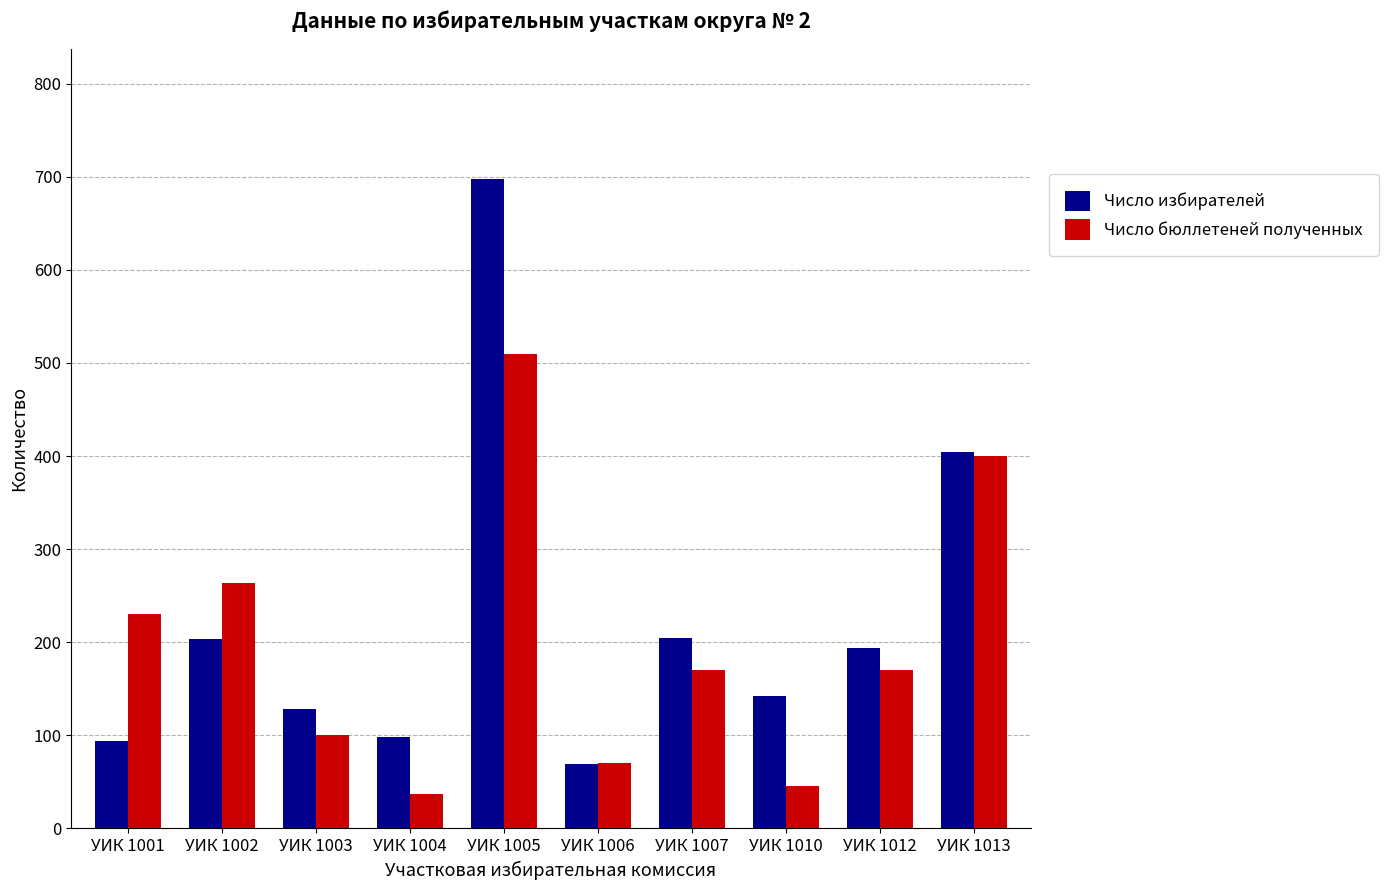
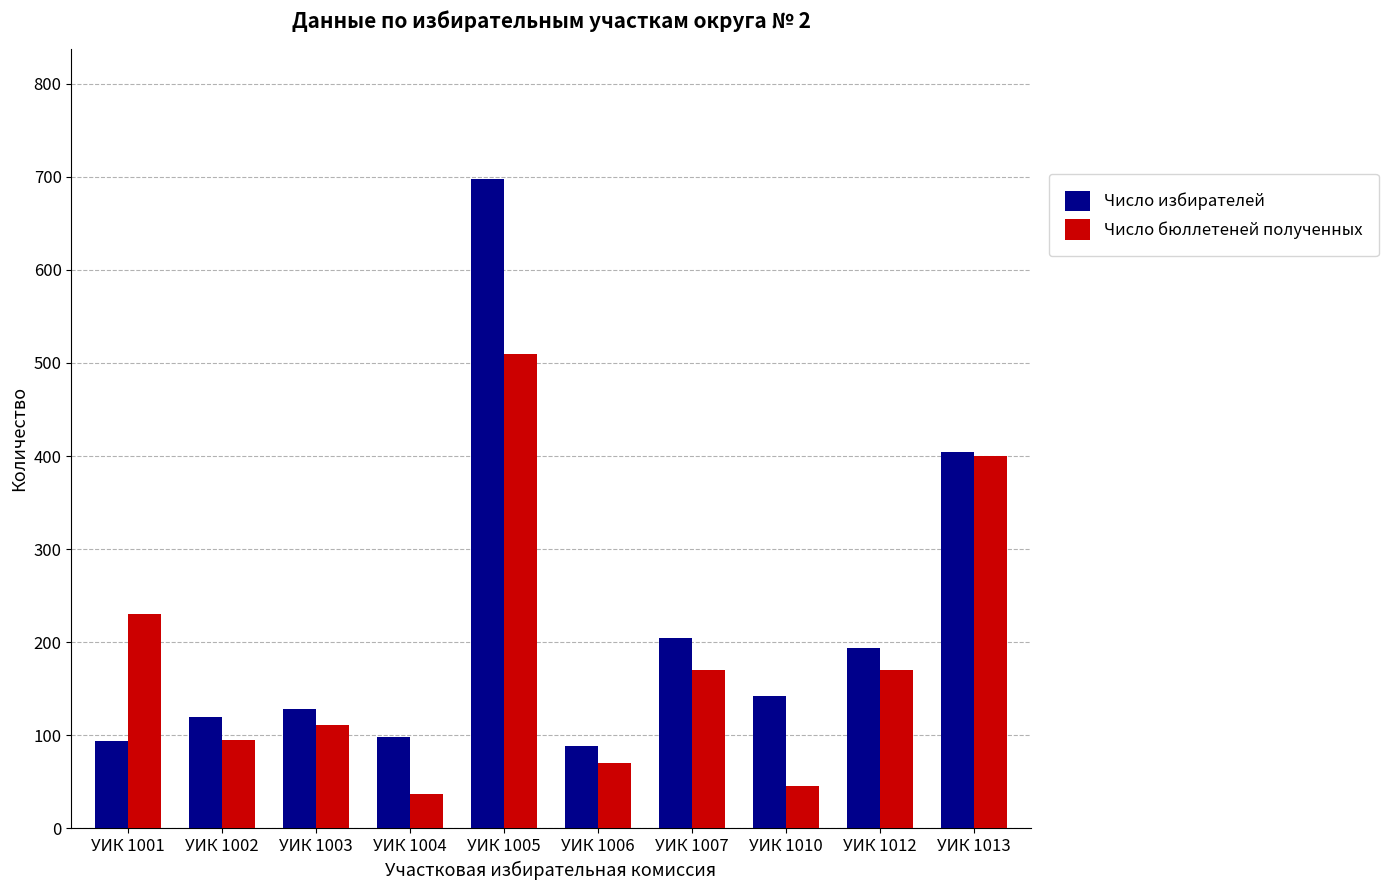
  {
    "Число избирателей": {
      "УИК 1001": 90,
-     "УИК 1002": 200,
+     "УИК 1002": 120,
      "УИК 1003": 130,
      "УИК 1004": 100,
      "УИК 1005": 700,
-     "УИК 1006": 70,
+     "УИК 1006": 90,
      "УИК 1007": 210,
      "УИК 1010": 140,
      "УИК 1012": 190,
      "УИК 1013": 400
    },
    "Число бюллетеней полученных": {
      "УИК 1001": 230,
-     "УИК 1002": 260,
-     "УИК 1003": 100,
+     "УИК 1002": 100,
+     "УИК 1003": 110,
      "УИК 1004": 40,
      "УИК 1005": 510,
      "УИК 1006": 70,
      "УИК 1007": 170,
      "УИК 1010": 50,
      "УИК 1012": 170,
      "УИК 1013": 400
    }
  }
